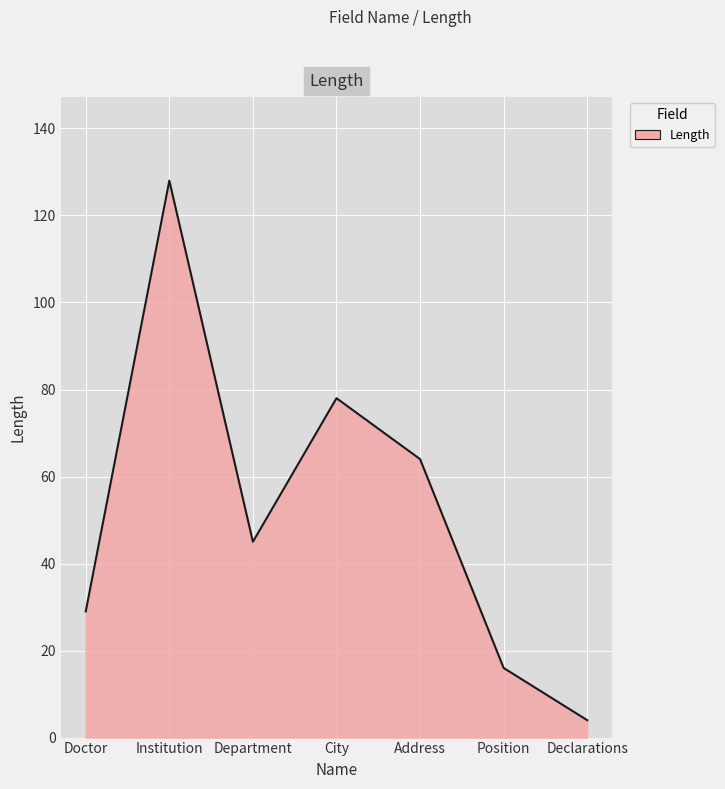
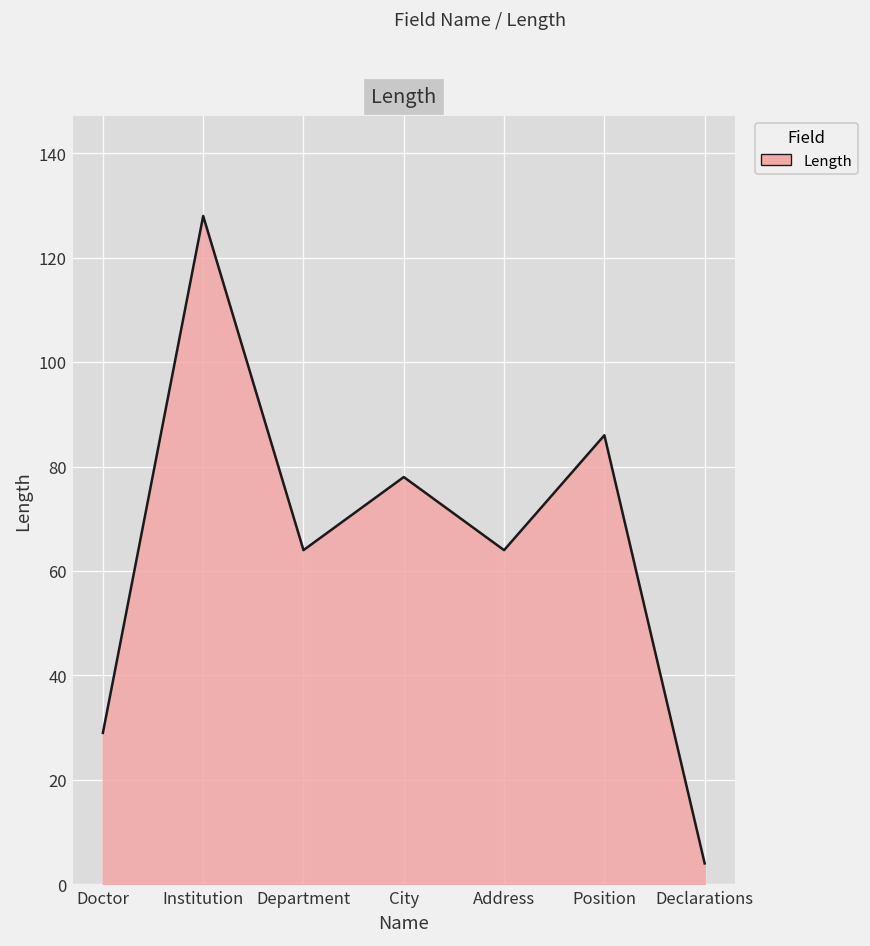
  {
    "Doctor": 29,
    "Institution": 128,
-   "Department": 45,
+   "Department": 64,
    "City": 78,
    "Address": 64,
-   "Position": 16,
+   "Position": 86,
    "Declarations": 4
  }
